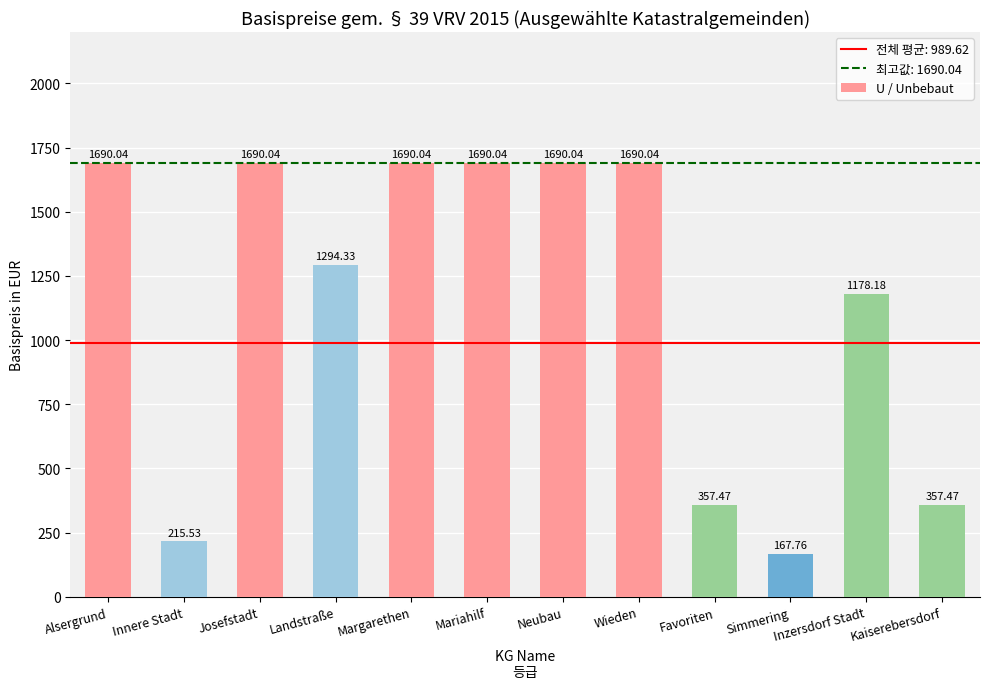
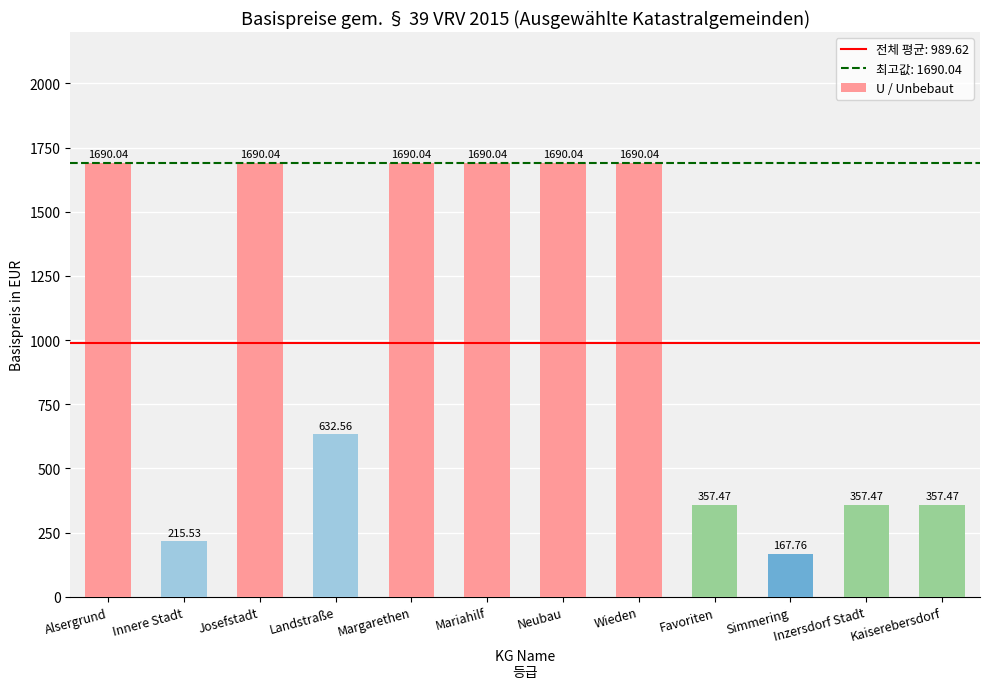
  {
    "Alsergrund": 1690.04,
    "Innere Stadt": 215.53,
    "Josefstadt": 1690.04,
-   "Landstraße": 1294.33,
+   "Landstraße": 632.56,
    "Margarethen": 1690.04,
    "Mariahilf": 1690.04,
    "Neubau": 1690.04,
    "Wieden": 1690.04,
    "Favoriten": 357.47,
    "Simmering": 167.76,
-   "Inzersdorf Stadt": 1178.18,
+   "Inzersdorf Stadt": 357.47,
    "Kaiserebersdorf": 357.47
  }
